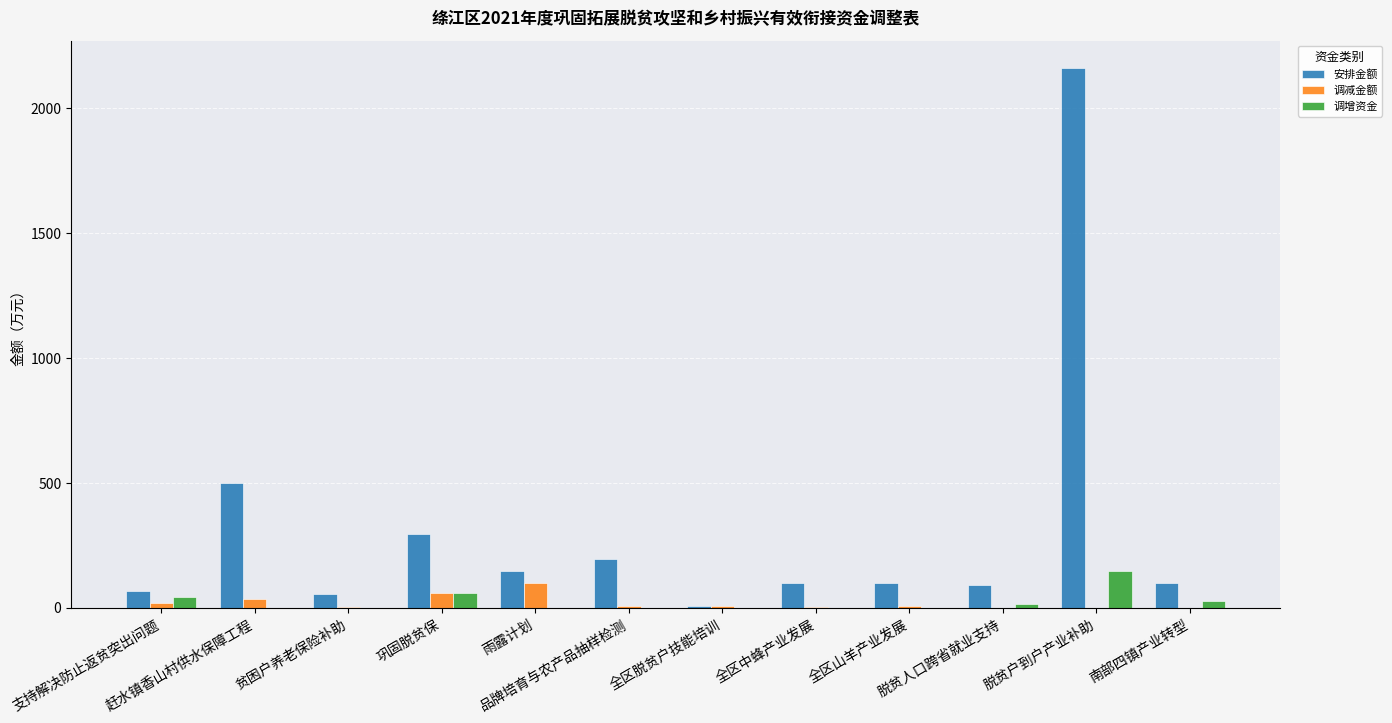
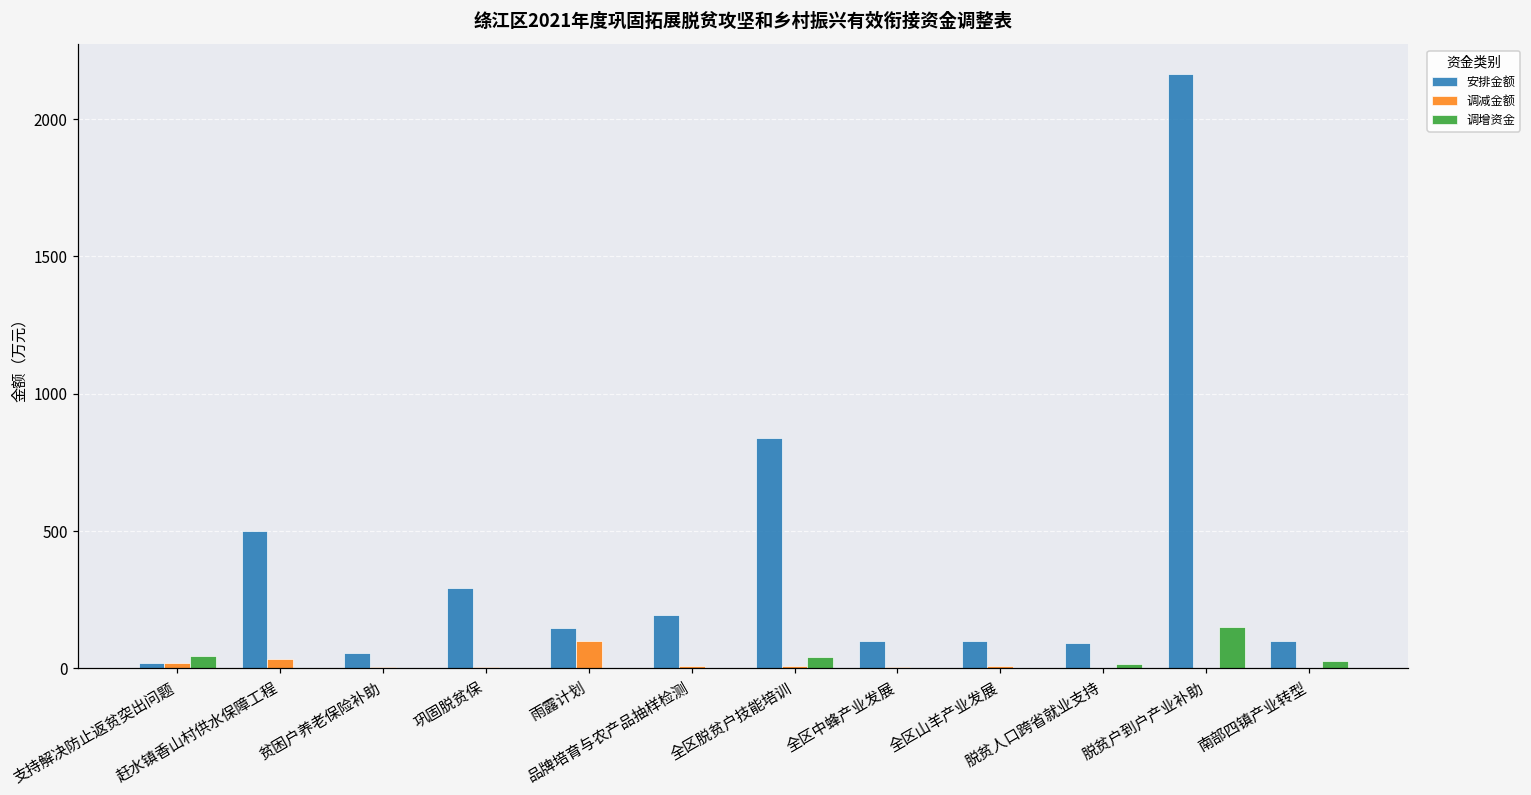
  {
    "安排金额": {
-     "支持解决防止返贫突出问题": 70,
+     "支持解决防止返贫突出问题": 20,
      "赶水镇香山村供水保障工程": 500,
      "贫困户养老保险补助": 60,
      "巩固脱贫保": 290,
      "雨露计划": 150,
      "品牌培育与农产品抽样检测": 200,
-     "全区脱贫户技能培训": 10,
+     "全区脱贫户技能培训": 840,
      "全区中蜂产业发展": 100,
      "全区山羊产业发展": 100,
      "脱贫人口跨省就业支持": 90,
      "脱贫户到户产业补助": 2160,
      "南部四镇产业转型": 100
    },
    "调减金额": {
      "支持解决防止返贫突出问题": 20,
      "赶水镇香山村供水保障工程": 40,
-     "巩固脱贫保": 60,
+     "巩固脱贫保": 0,
      "雨露计划": 100,
      "脱贫人口跨省就业支持": 0,
      "脱贫户到户产业补助": 0,
      "南部四镇产业转型": 0
    },
    "调增资金": {
      "支持解决防止返贫突出问题": 40,
      "赶水镇香山村供水保障工程": 0,
      "贫困户养老保险补助": 0,
-     "巩固脱贫保": 60,
+     "巩固脱贫保": 0,
      "雨露计划": 0,
      "品牌培育与农产品抽样检测": 0,
-     "全区脱贫户技能培训": 0,
+     "全区脱贫户技能培训": 40,
      "全区中蜂产业发展": 0,
      "全区山羊产业发展": 0,
      "脱贫人口跨省就业支持": 10,
      "脱贫户到户产业补助": 150,
      "南部四镇产业转型": 30
    }
  }
